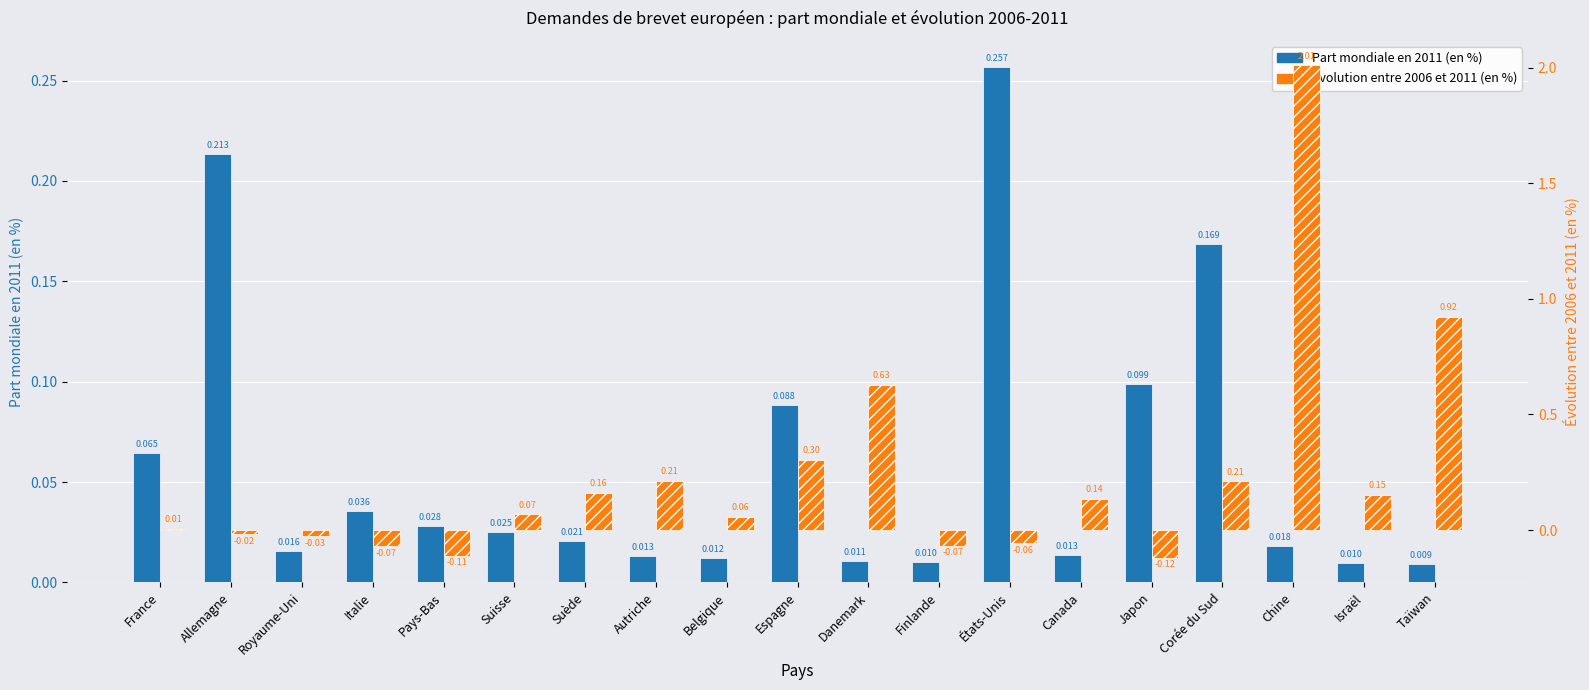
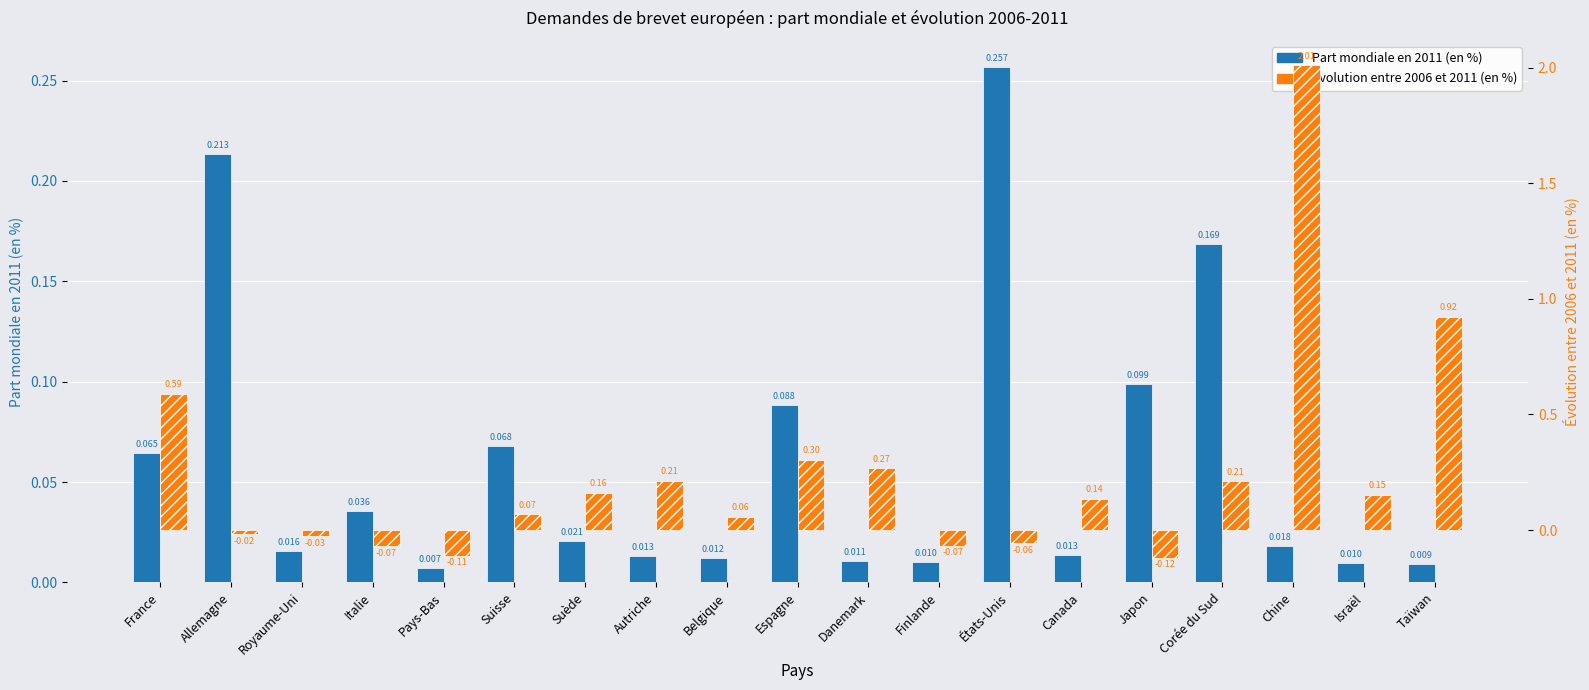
  {
    "Part mondiale en 2011 (en %)": {
      "France": 0.065,
      "Allemagne": 0.213,
      "Royaume-Uni": 0.016,
      "Italie": 0.036,
-     "Pays-Bas": 0.028,
-     "Suisse": 0.025,
+     "Pays-Bas": 0.007,
+     "Suisse": 0.068,
      "Suède": 0.021,
      "Autriche": 0.013,
      "Belgique": 0.012,
      "Espagne": 0.088,
      "Danemark": 0.011,
      "Finlande": 0.010,
      "États-Unis": 0.257,
      "Canada": 0.013,
      "Japon": 0.099,
      "Corée du Sud": 0.169,
      "Chine": 0.018,
      "Israël": 0.010,
      "Taïwan": 0.009
    },
    "Évolution entre 2006 et 2011 (en %)": {
-     "France": 0.01,
+     "France": 0.59,
      "Allemagne": -0.02,
      "Royaume-Uni": -0.03,
      "Italie": -0.07,
      "Pays-Bas": -0.11,
      "Suisse": 0.07,
      "Suède": 0.16,
      "Autriche": 0.21,
      "Belgique": 0.06,
      "Espagne": 0.30,
-     "Danemark": 0.63,
+     "Danemark": 0.27,
      "Finlande": -0.07,
      "États-Unis": -0.06,
      "Canada": 0.14,
      "Japon": -0.12,
      "Corée du Sud": 0.21,
      "Israël": 0.15,
      "Taïwan": 0.92
    }
  }
